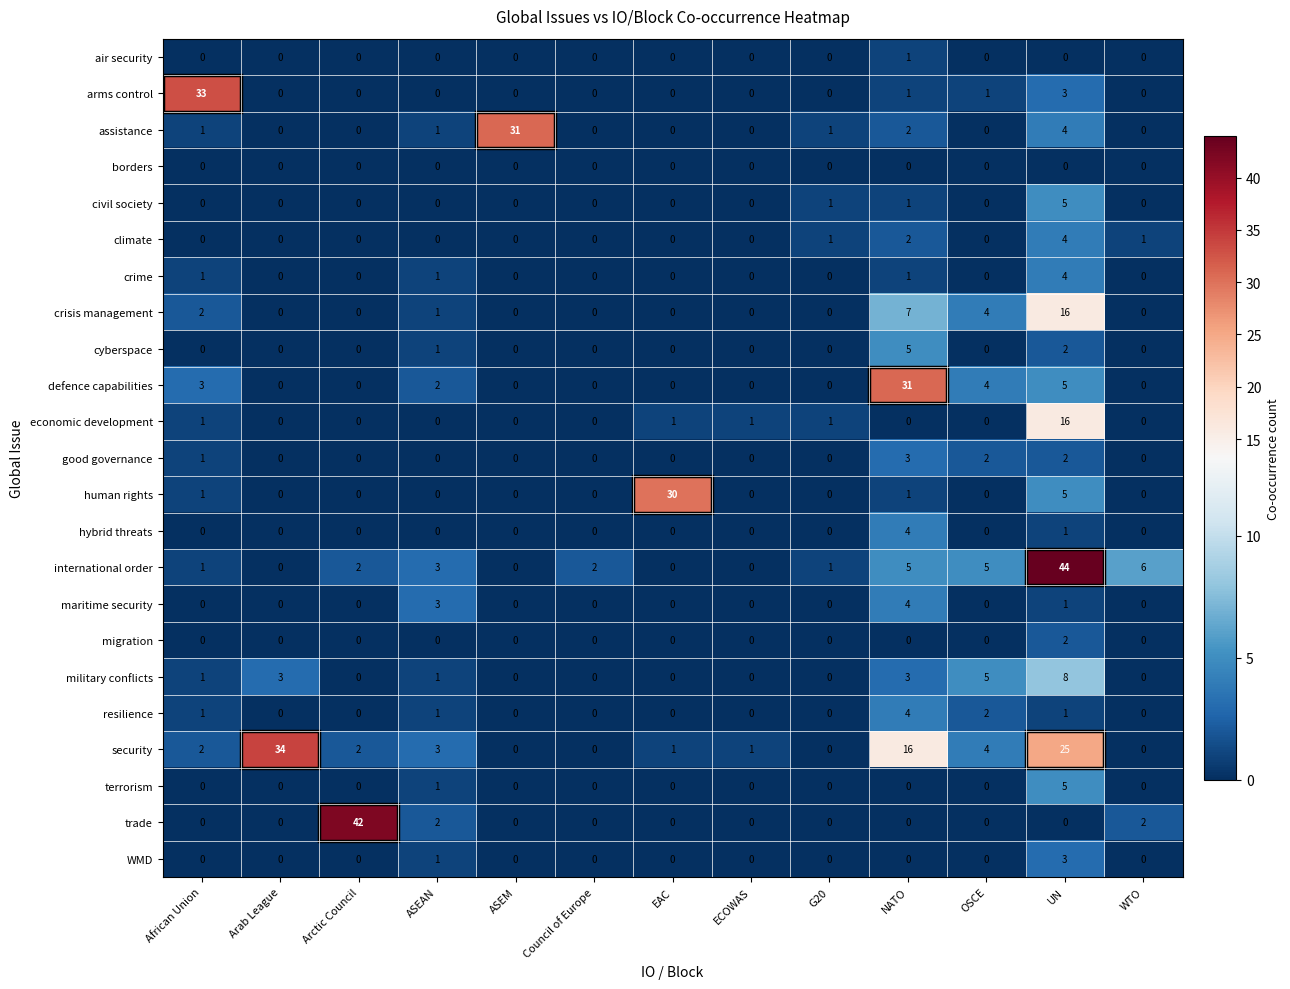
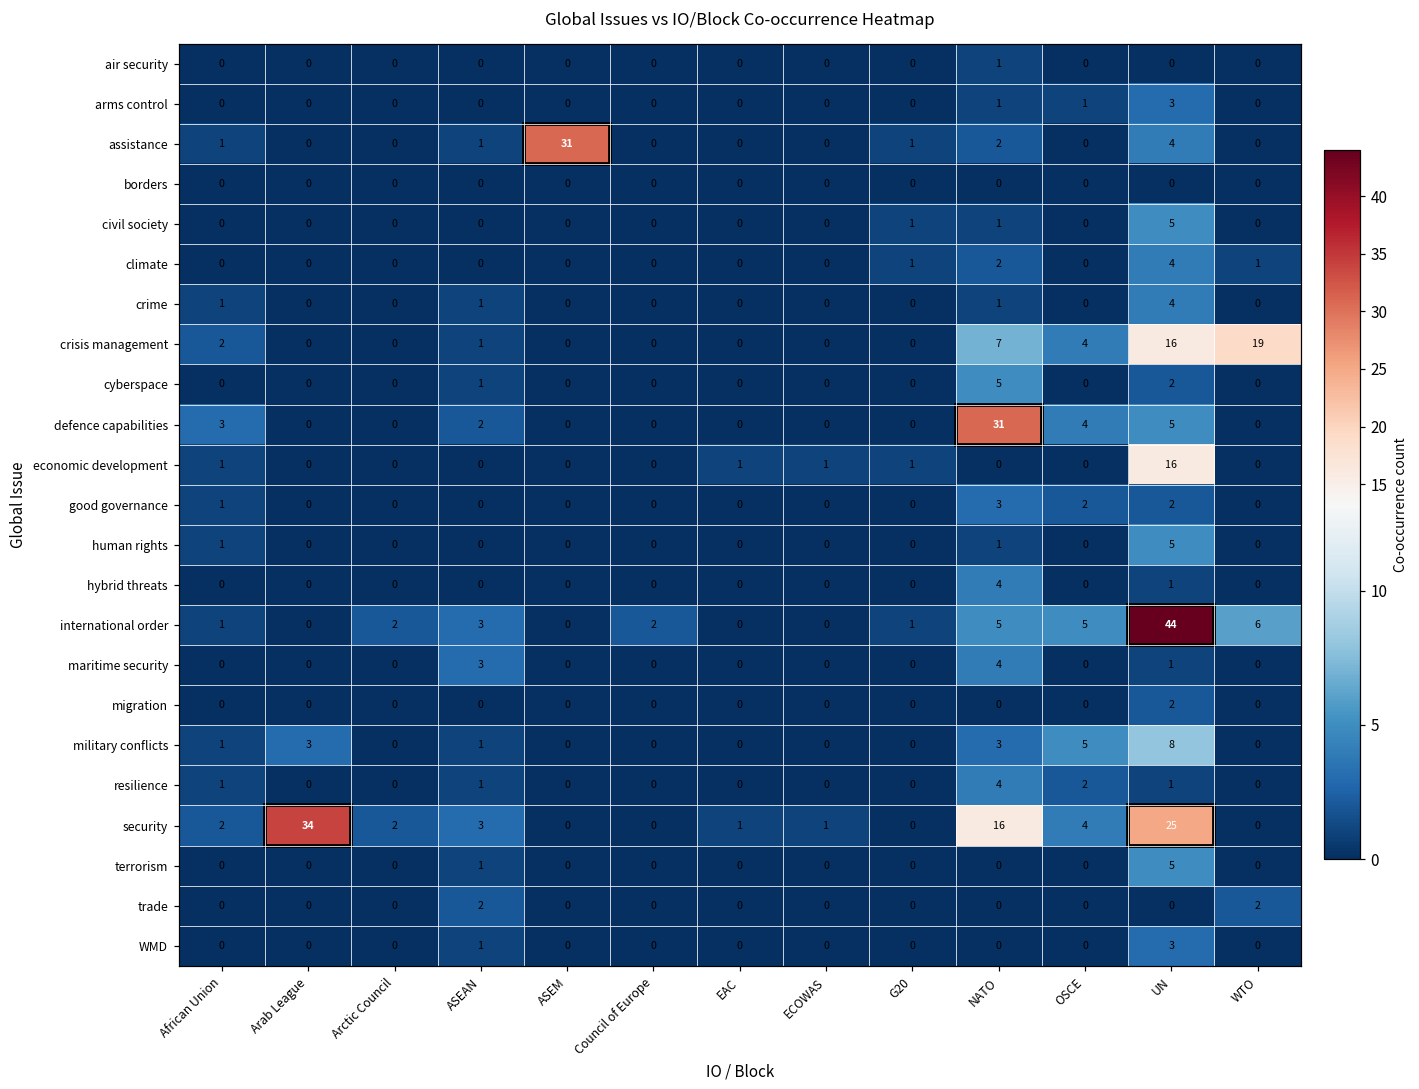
  {
    "arms control": {
-     "African Union": 33,
+     "African Union": 0,
      "Arab League": 0,
      "Arctic Council": 0,
      "ASEAN": 0,
      "ASEM": 0,
      "Council of Europe": 0,
      "EAC": 0,
      "ECOWAS": 0,
      "G20": 0,
      "NATO": 1,
      "OSCE": 1,
      "UN": 3,
      "WTO": 0
    },
    "crisis management": {
      "African Union": 2,
      "Arab League": 0,
      "Arctic Council": 0,
      "ASEAN": 1,
      "ASEM": 0,
      "Council of Europe": 0,
      "EAC": 0,
      "ECOWAS": 0,
      "G20": 0,
      "NATO": 7,
      "OSCE": 4,
      "UN": 16,
-     "WTO": 0
+     "WTO": 19
    },
    "human rights": {
      "African Union": 1,
      "Arab League": 0,
      "Arctic Council": 0,
      "ASEAN": 0,
      "ASEM": 0,
      "Council of Europe": 0,
-     "EAC": 30,
+     "EAC": 0,
      "ECOWAS": 0,
      "G20": 0,
      "NATO": 1,
      "OSCE": 0,
      "UN": 5,
      "WTO": 0
    },
    "trade": {
      "African Union": 0,
      "Arab League": 0,
-     "Arctic Council": 42,
+     "Arctic Council": 0,
      "ASEAN": 2,
      "ASEM": 0,
      "Council of Europe": 0,
      "EAC": 0,
      "ECOWAS": 0,
      "G20": 0,
      "NATO": 0,
      "OSCE": 0,
      "UN": 0,
      "WTO": 2
    }
  }
